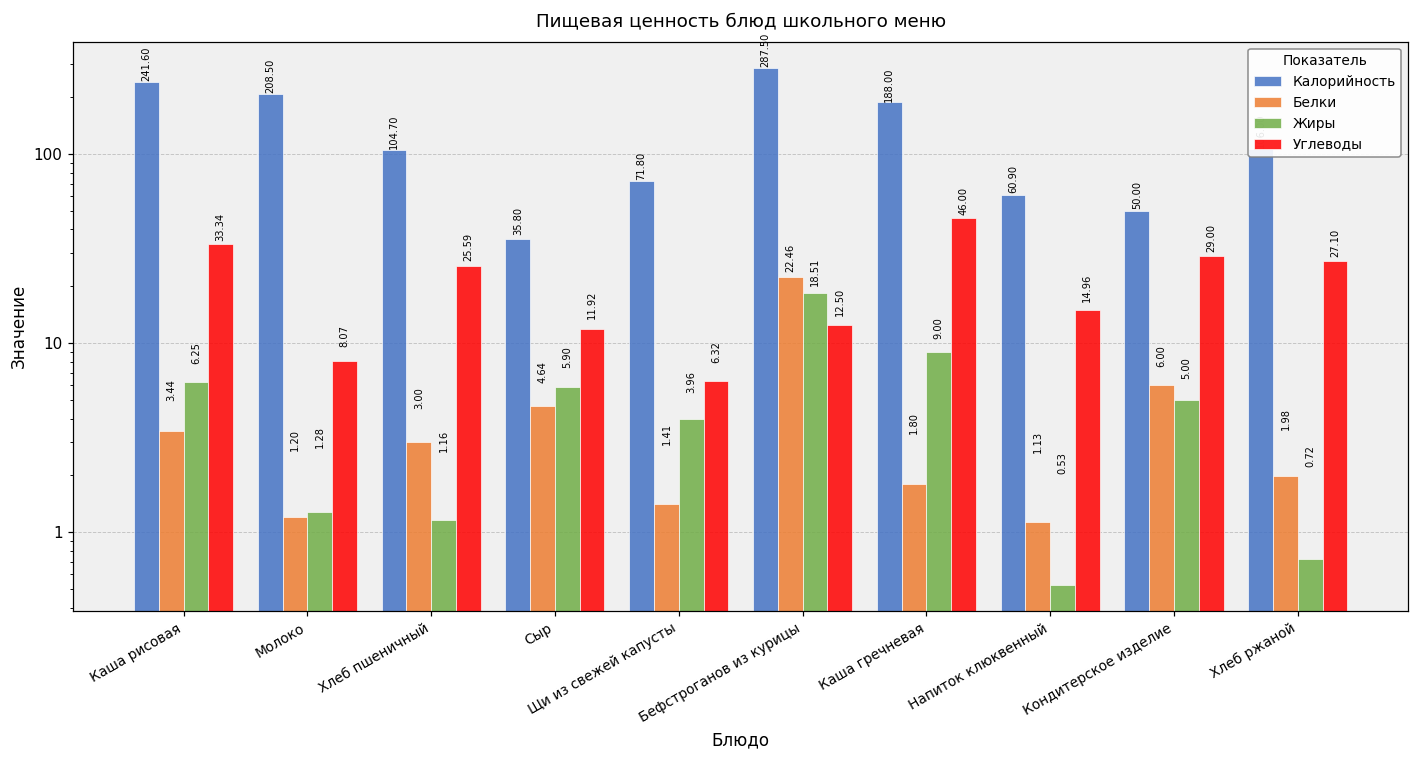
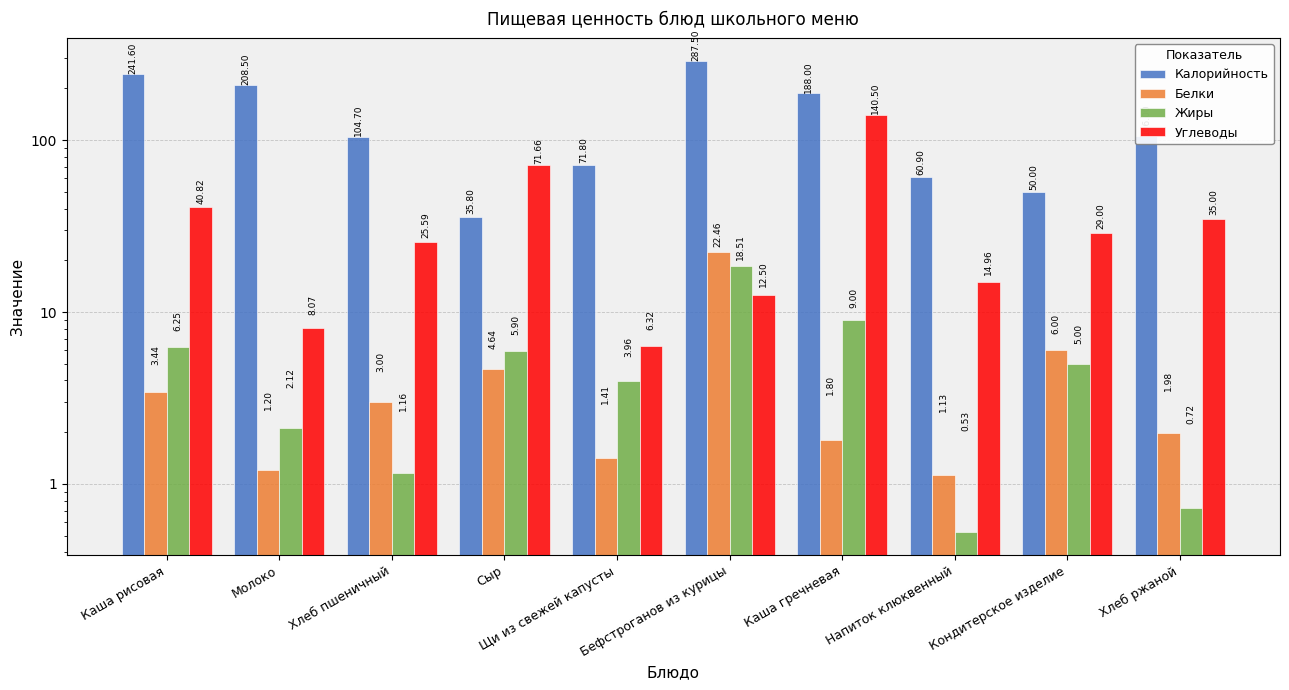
  {
    "Калорийность": {
      "Каша рисовая": 241.60,
      "Молоко": 208.50,
      "Хлеб пшеничный": 104.70,
      "Сыр": 35.80,
      "Щи из свежей капусты": 71.80,
      "Бефстроганов из курицы": 287.50,
      "Каша гречневая": 188.00,
      "Напиток клюквенный": 60.90,
      "Кондитерское изделие": 50.00
    },
    "Белки": {
      "Сыр": 4.64,
      "Бефстроганов из курицы": 22.46,
      "Кондитерское изделие": 6.00
    },
    "Жиры": {
      "Каша рисовая": 6.25,
-     "Молоко": 1.28,
+     "Молоко": 2.12,
      "Сыр": 5.90,
      "Щи из свежей капусты": 3.96,
      "Бефстроганов из курицы": 18.51,
      "Каша гречневая": 9.00,
      "Кондитерское изделие": 5.00
    },
    "Углеводы": {
-     "Каша рисовая": 33.34,
+     "Каша рисовая": 40.82,
      "Молоко": 8.07,
      "Хлеб пшеничный": 25.59,
-     "Сыр": 11.92,
+     "Сыр": 71.66,
      "Щи из свежей капусты": 6.32,
      "Бефстроганов из курицы": 12.50,
-     "Каша гречневая": 46.00,
+     "Каша гречневая": 140.50,
      "Напиток клюквенный": 14.96,
      "Кондитерское изделие": 29.00,
-     "Хлеб ржаной": 27.10
+     "Хлеб ржаной": 35.00
    }
  }
